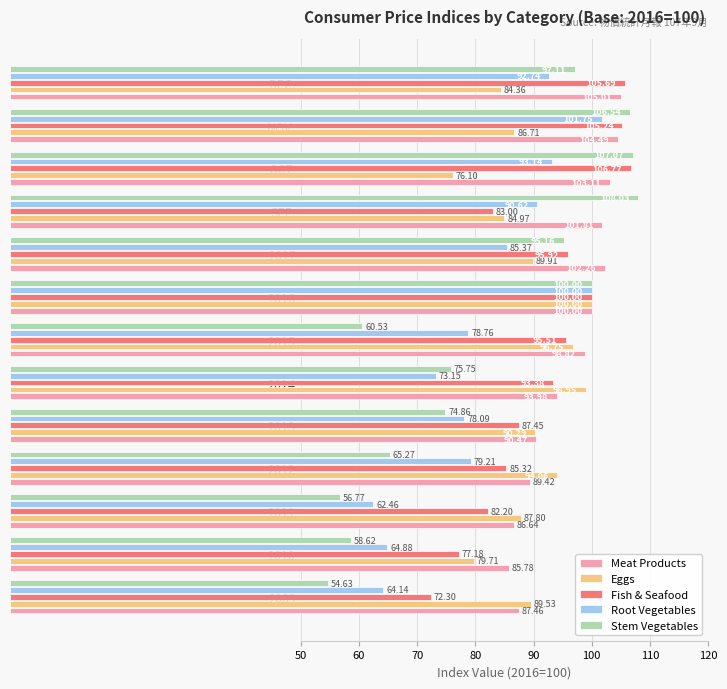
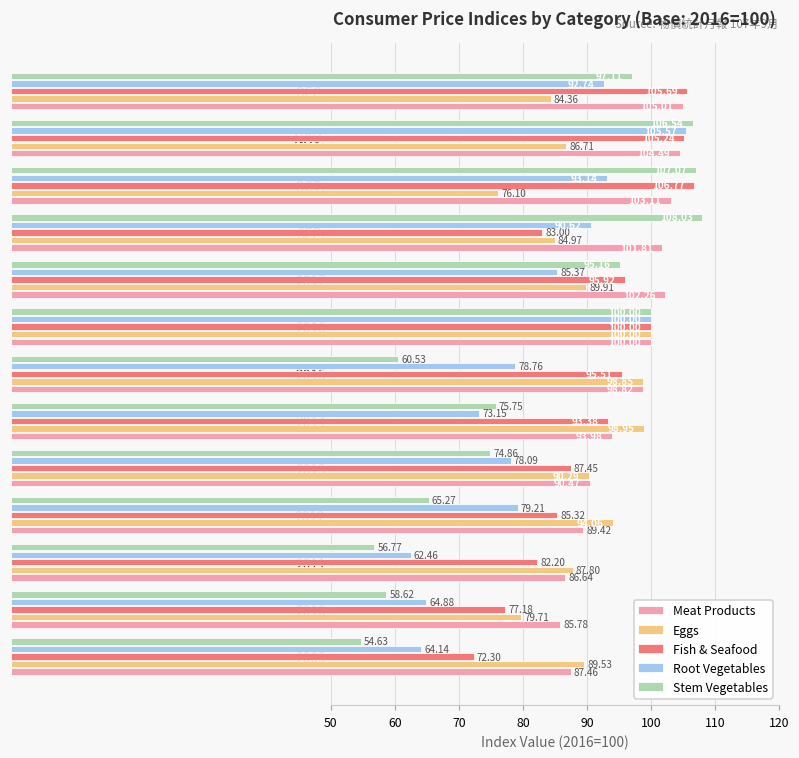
  {
    "Meat Products": {
      "2012": 89.42,
      "2010": 85.78,
      "2009": 87.46
    },
    "Eggs": {
-     "2015": 97,
+     "2015": 99,
      "2014": 99
    },
    "Fish & Seafood": {
      "2013": 87.45,
      "2012": 85.32,
      "2011": 82.20,
      "2010": 77.18,
      "2009": 72.30
    },
    "Root Vegetables": {
      "DEC.": 92.74,
-     "NOV.": 101.75,
+     "NOV.": 105.57,
      "OCT.": 93.14,
      "SEP.": 90.62,
      "2017": 85.37,
      "2015": 78.76,
      "2014": 73.15,
      "2013": 78.09,
      "2012": 79.21,
      "2011": 62.46,
      "2010": 64.88,
      "2009": 64.14
    },
    "Stem Vegetables": {
      "2015": 60.53,
      "2014": 75.75,
      "2013": 74.86,
      "2012": 65.27,
      "2011": 56.77,
      "2010": 58.62,
      "2009": 54.63
    }
  }
